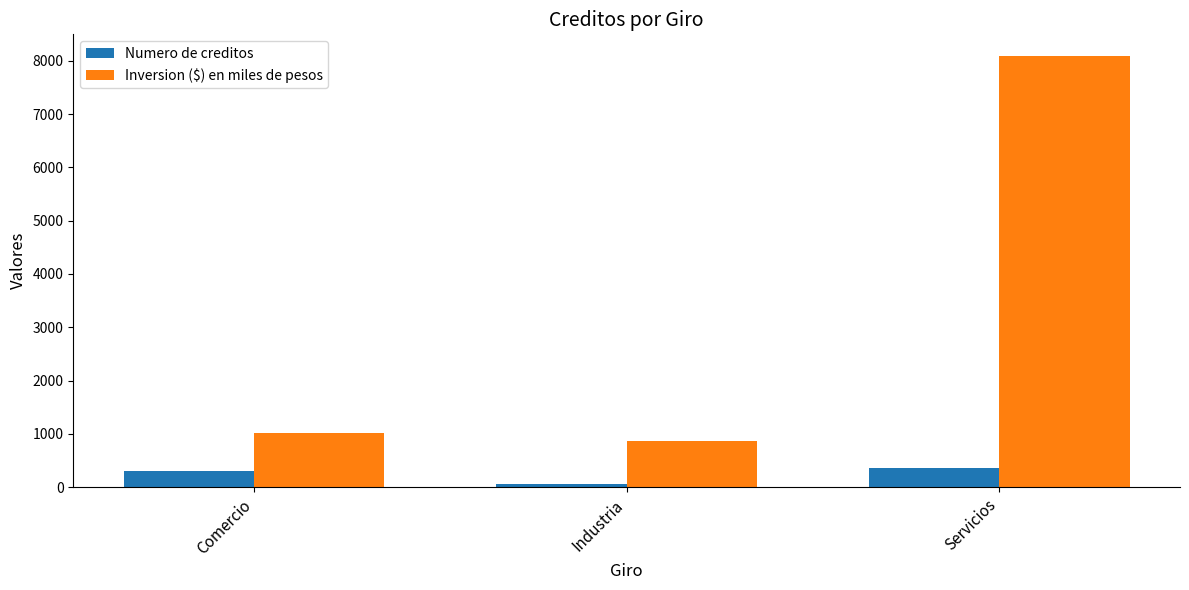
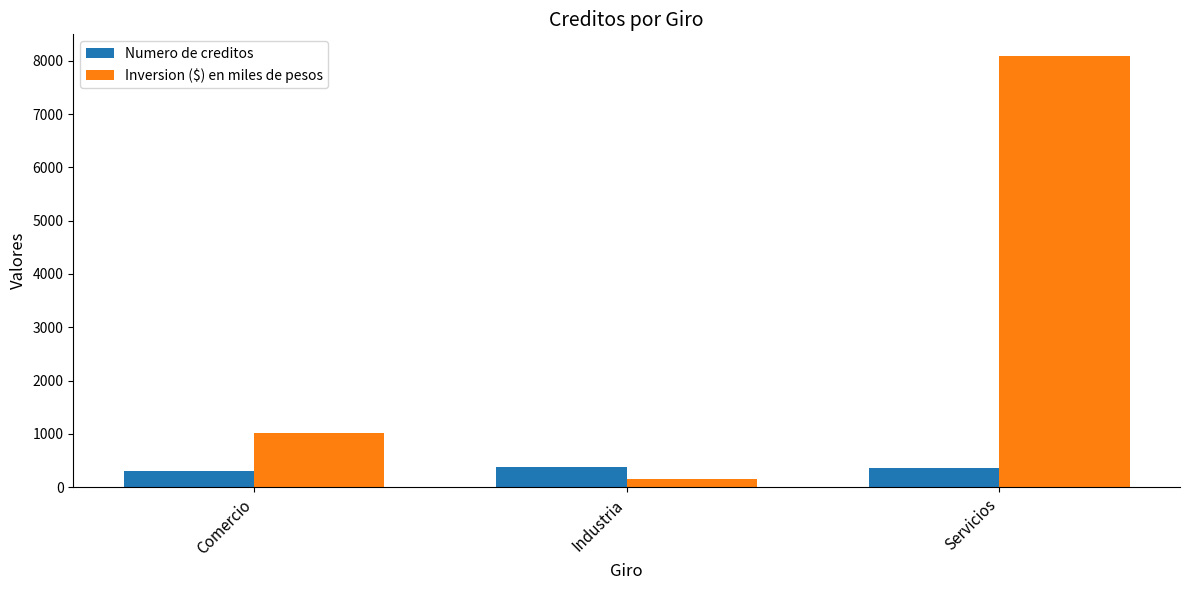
  {
    "Numero de creditos": {
      "Comercio": 300,
-     "Industria": 100,
+     "Industria": 400,
      "Servicios": 400
    },
    "Inversion ($) en miles de pesos": {
      "Comercio": 1000,
-     "Industria": 900,
+     "Industria": 200,
      "Servicios": 8100
    }
  }
